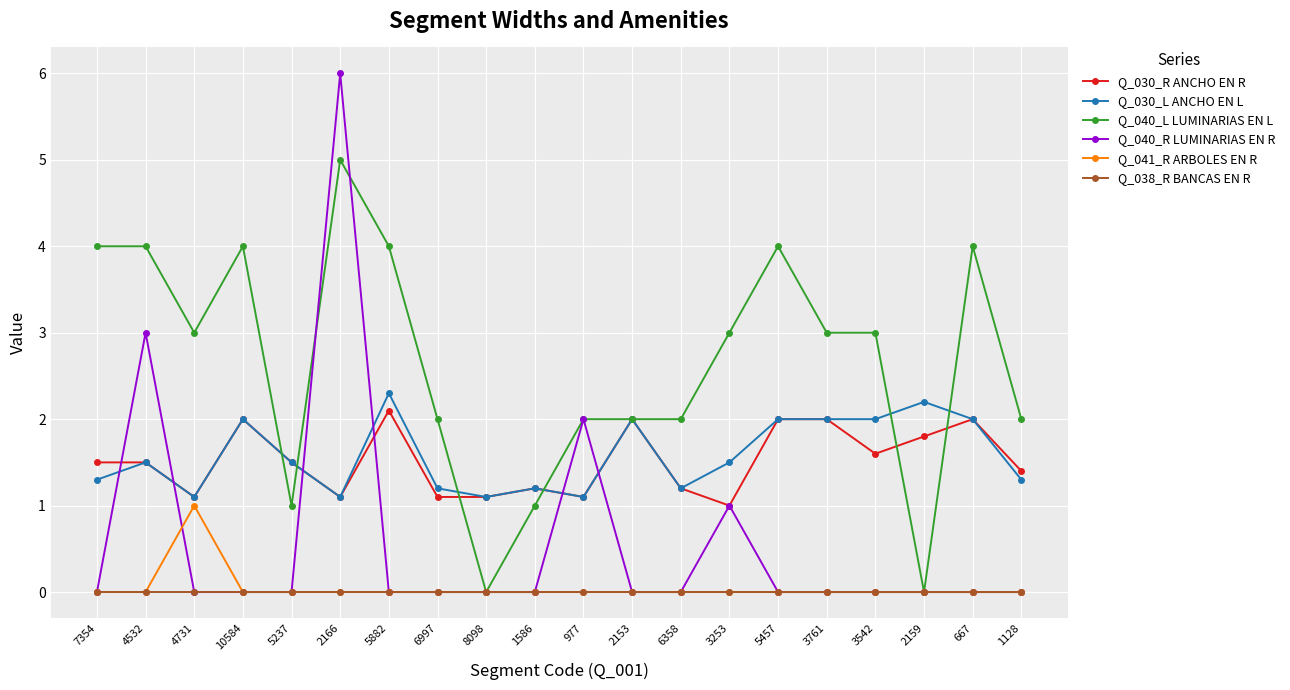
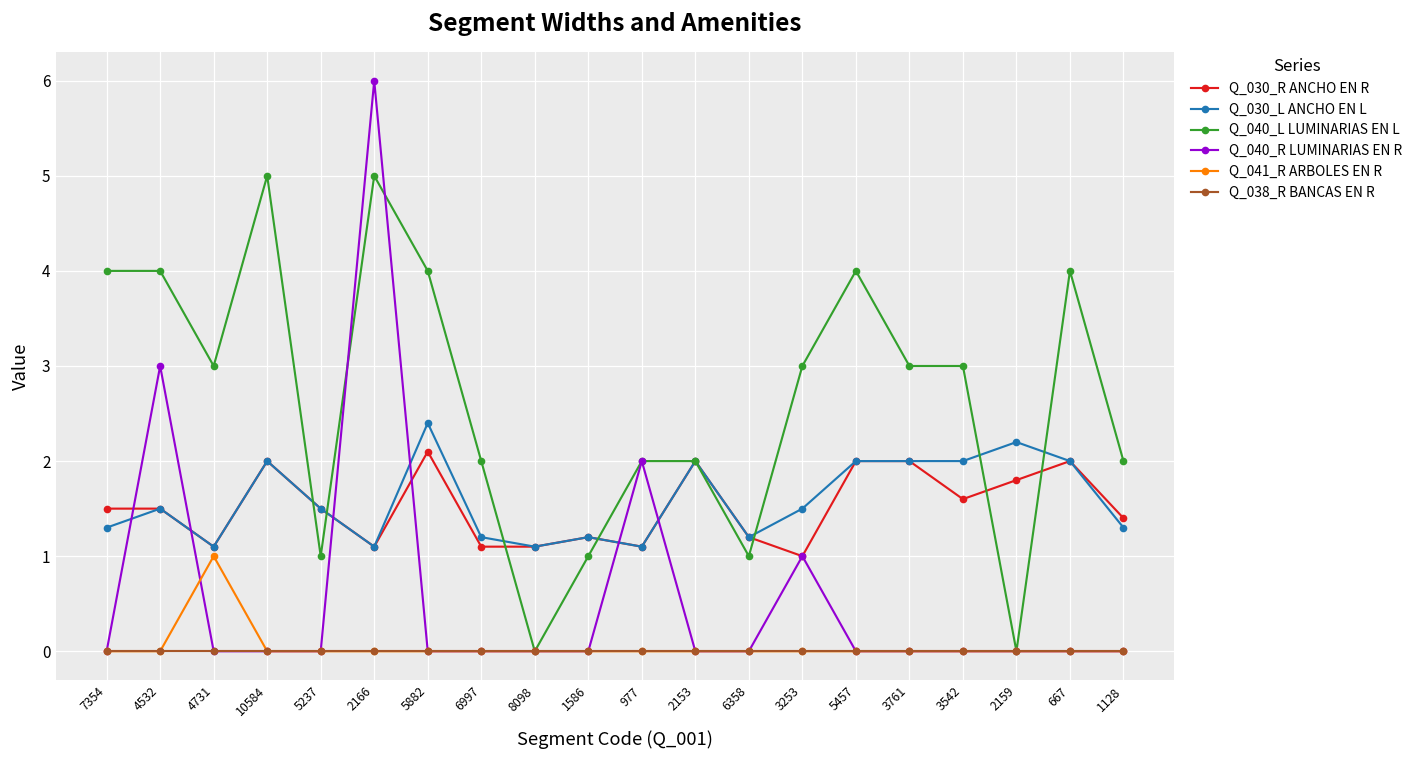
  {
    "Q_030_R ANCHO EN R": {
      "7354": 1.5,
      "5882": 2.1,
      "6997": 1.1,
      "3542": 1.6,
      "2159": 1.8,
      "1128": 1.4
    },
    "Q_030_L ANCHO EN L": {
      "7354": 1.3,
-     "5882": 2.3,
+     "5882": 2.4,
      "6997": 1.2,
      "3253": 1.5,
      "3542": 2.0,
      "2159": 2.2,
      "1128": 1.3
    },
    "Q_040_L LUMINARIAS EN L": {
      "7354": 4,
      "4532": 4,
      "4731": 3,
-     "10584": 4,
+     "10584": 5,
      "5237": 1,
      "2166": 5,
      "5882": 4,
      "6997": 2,
      "1586": 1,
-     "6358": 2,
+     "6358": 1,
      "3253": 3,
      "5457": 4,
      "3761": 3,
      "3542": 3,
      "667": 4,
      "1128": 2
    },
    "Q_040_R LUMINARIAS EN R": {
      "4532": 3.0,
      "2166": 6.0
    },
    "Q_041_R ARBOLES EN R": {
      "4731": 1.0
    }
  }
